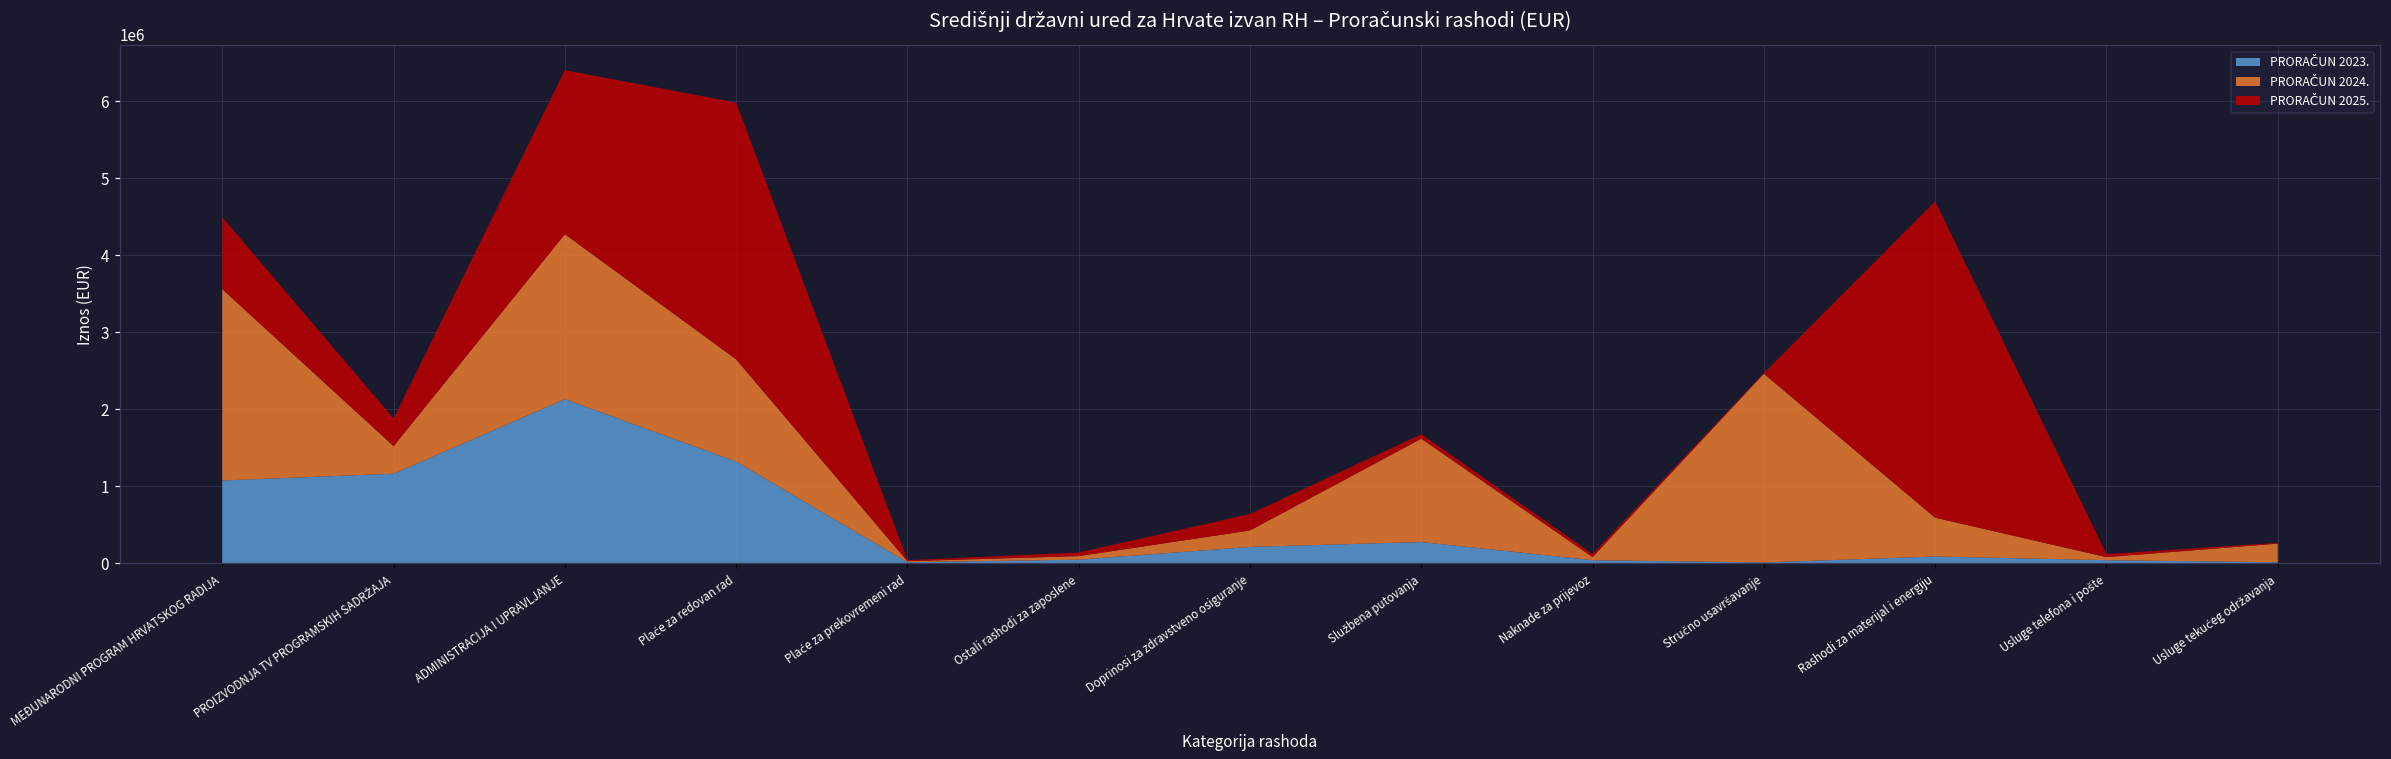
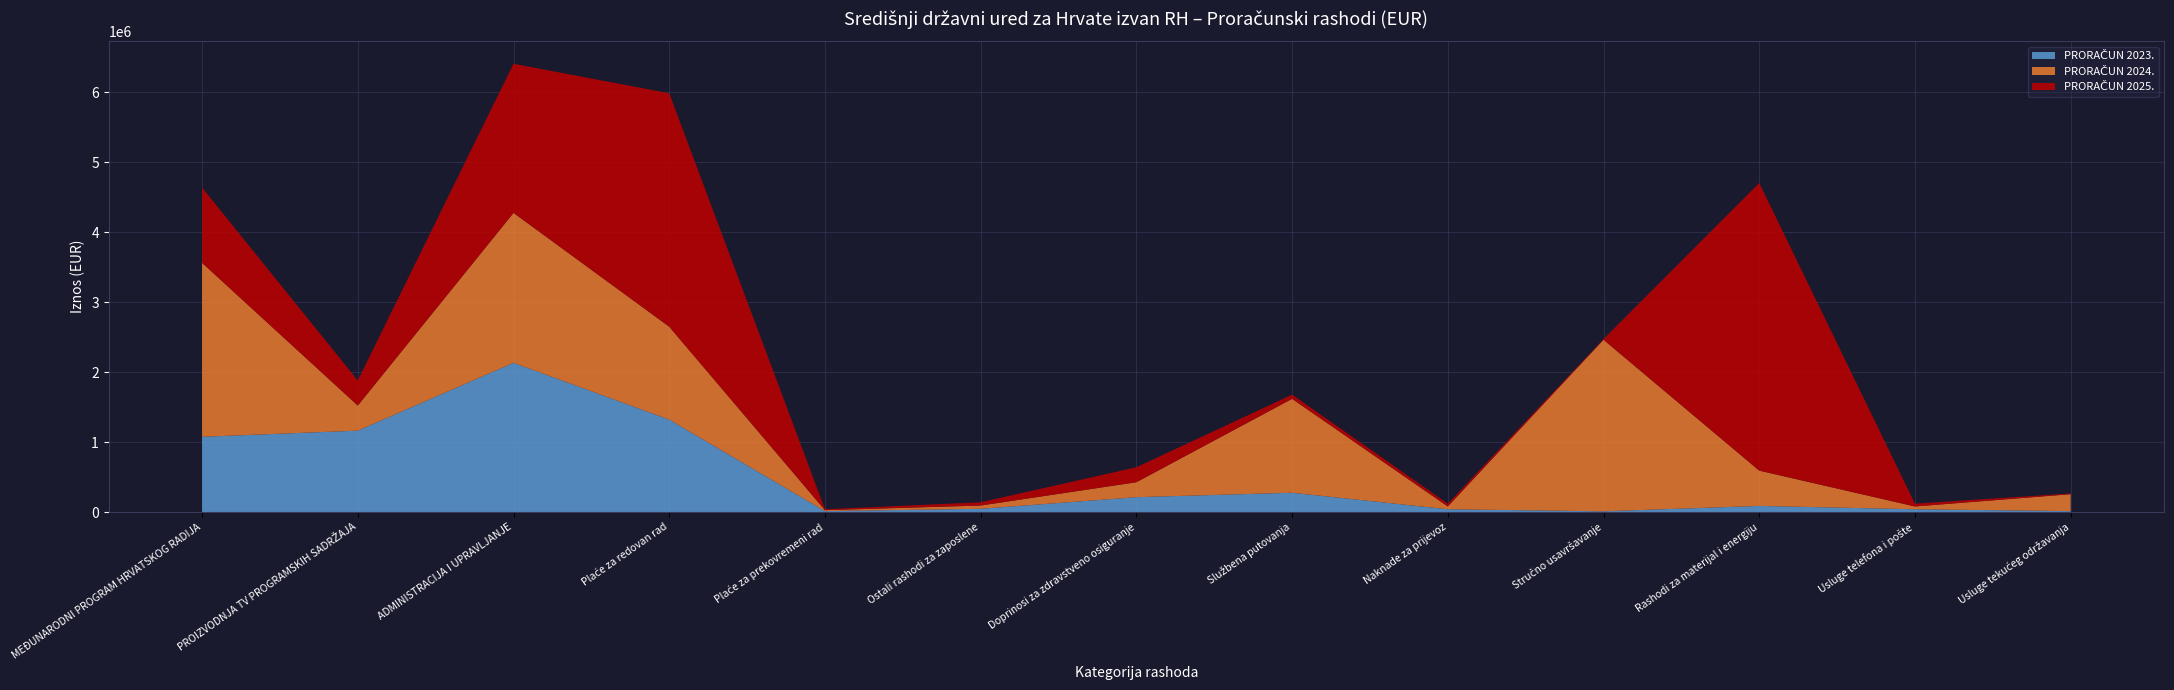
  {
    "PRORAČUN 2023.": {
      "MEĐUNARODNI PROGRAM HRVATSKOG RADIJA": 1100000,
      "PROIZVODNJA TV PROGRAMSKIH SADRŽAJA": 1200000,
      "ADMINISTRACIJA I UPRAVLJANJE": 2100000,
      "Plaće za redovan rad": 1300000,
      "Ostali rashodi za zaposlene": 0,
      "Doprinosi za zdravstveno osiguranje": 200000,
      "Službena putovanja": 300000,
      "Naknade za prijevoz": 0,
      "Rashodi za materijal i energiju": 100000,
      "Usluge telefona i pošte": 0
    },
    "PRORAČUN 2024.": {
      "MEĐUNARODNI PROGRAM HRVATSKOG RADIJA": 2500000,
      "PROIZVODNJA TV PROGRAMSKIH SADRŽAJA": 400000,
      "ADMINISTRACIJA I UPRAVLJANJE": 2100000,
      "Plaće za redovan rad": 1300000,
      "Ostali rashodi za zaposlene": 0,
      "Doprinosi za zdravstveno osiguranje": 200000,
      "Službena putovanja": 1300000,
      "Naknade za prijevoz": 0,
      "Rashodi za materijal i energiju": 500000,
      "Usluge telefona i pošte": 0
    },
    "PRORAČUN 2025.": {
-     "MEĐUNARODNI PROGRAM HRVATSKOG RADIJA": 900000,
+     "MEĐUNARODNI PROGRAM HRVATSKOG RADIJA": 1100000,
      "PROIZVODNJA TV PROGRAMSKIH SADRŽAJA": 400000,
      "ADMINISTRACIJA I UPRAVLJANJE": 2100000,
      "Plaće za redovan rad": 3300000,
      "Ostali rashodi za zaposlene": 0,
      "Doprinosi za zdravstveno osiguranje": 200000,
      "Službena putovanja": 100000,
      "Naknade za prijevoz": 0,
      "Rashodi za materijal i energiju": 4100000,
      "Usluge telefona i pošte": 0
    }
  }
